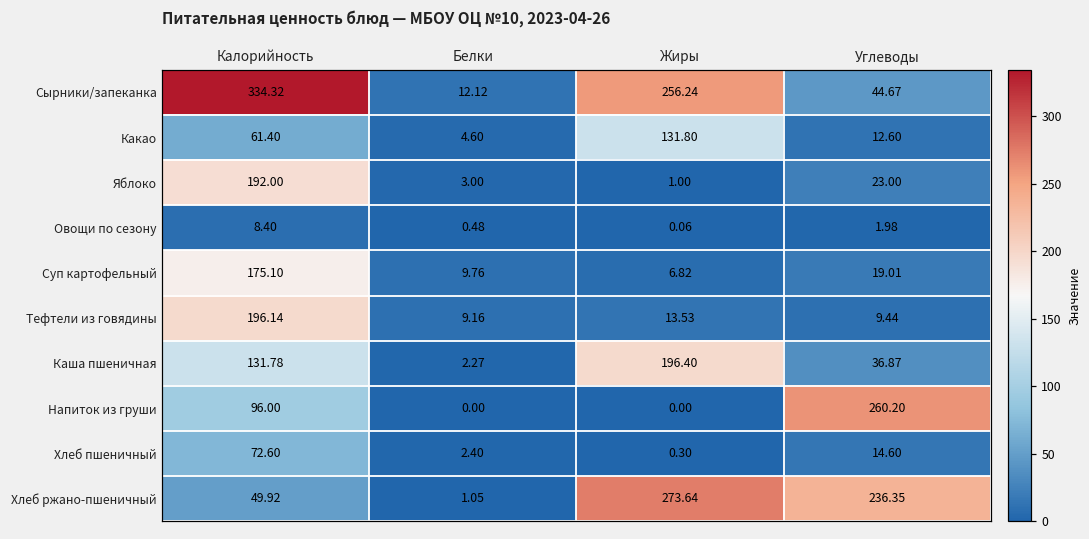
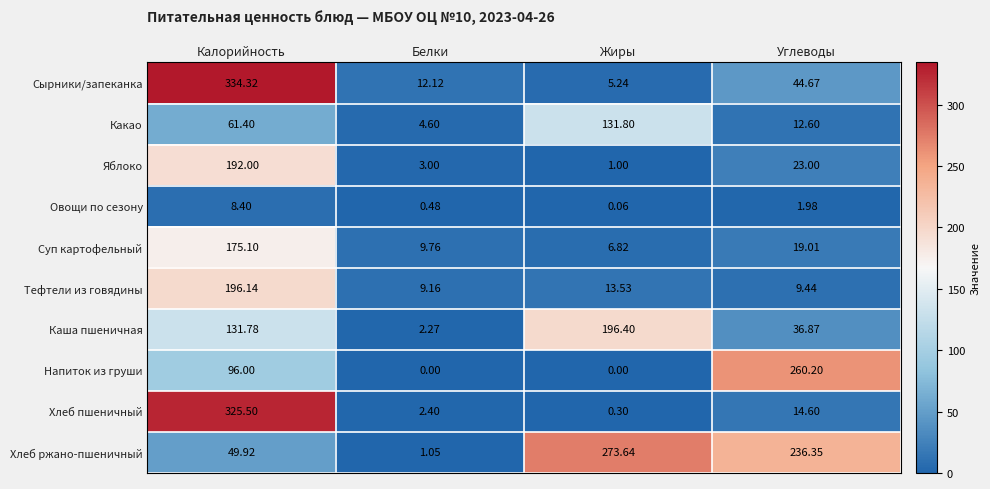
  {
    "Сырники/запеканка": {
      "Калорийность": 334.32,
      "Белки": 12.12,
-     "Жиры": 256.24,
+     "Жиры": 5.24,
      "Углеводы": 44.67
    },
    "Какао": {
      "Калорийность": 61.40,
      "Белки": 4.60,
      "Жиры": 131.80,
      "Углеводы": 12.60
    },
    "Яблоко": {
      "Калорийность": 192.00,
      "Белки": 3.00,
      "Жиры": 1.00,
      "Углеводы": 23.00
    },
    "Овощи по сезону": {
      "Калорийность": 8.40,
      "Белки": 0.48,
      "Жиры": 0.06,
      "Углеводы": 1.98
    },
    "Суп картофельный": {
      "Калорийность": 175.10,
      "Белки": 9.76,
      "Жиры": 6.82,
      "Углеводы": 19.01
    },
    "Тефтели из говядины": {
      "Калорийность": 196.14,
      "Белки": 9.16,
      "Жиры": 13.53,
      "Углеводы": 9.44
    },
    "Каша пшеничная": {
      "Калорийность": 131.78,
      "Белки": 2.27,
      "Жиры": 196.40,
      "Углеводы": 36.87
    },
    "Напиток из груши": {
      "Калорийность": 96.00,
      "Белки": 0.00,
      "Жиры": 0.00,
      "Углеводы": 260.20
    },
    "Хлеб пшеничный": {
-     "Калорийность": 72.60,
+     "Калорийность": 325.50,
      "Белки": 2.40,
      "Жиры": 0.30,
      "Углеводы": 14.60
    },
    "Хлеб ржано-пшеничный": {
      "Калорийность": 49.92,
      "Белки": 1.05,
      "Жиры": 273.64,
      "Углеводы": 236.35
    }
  }
